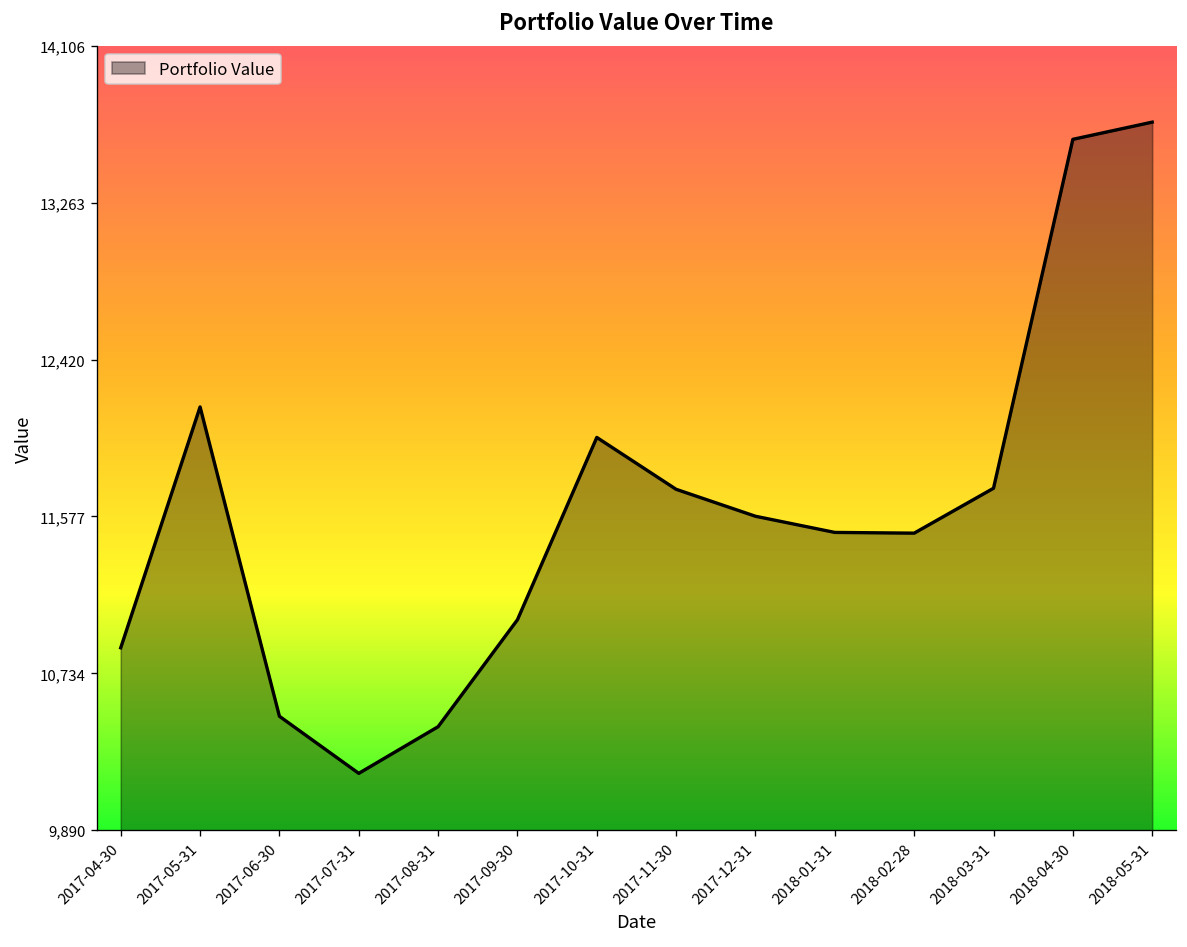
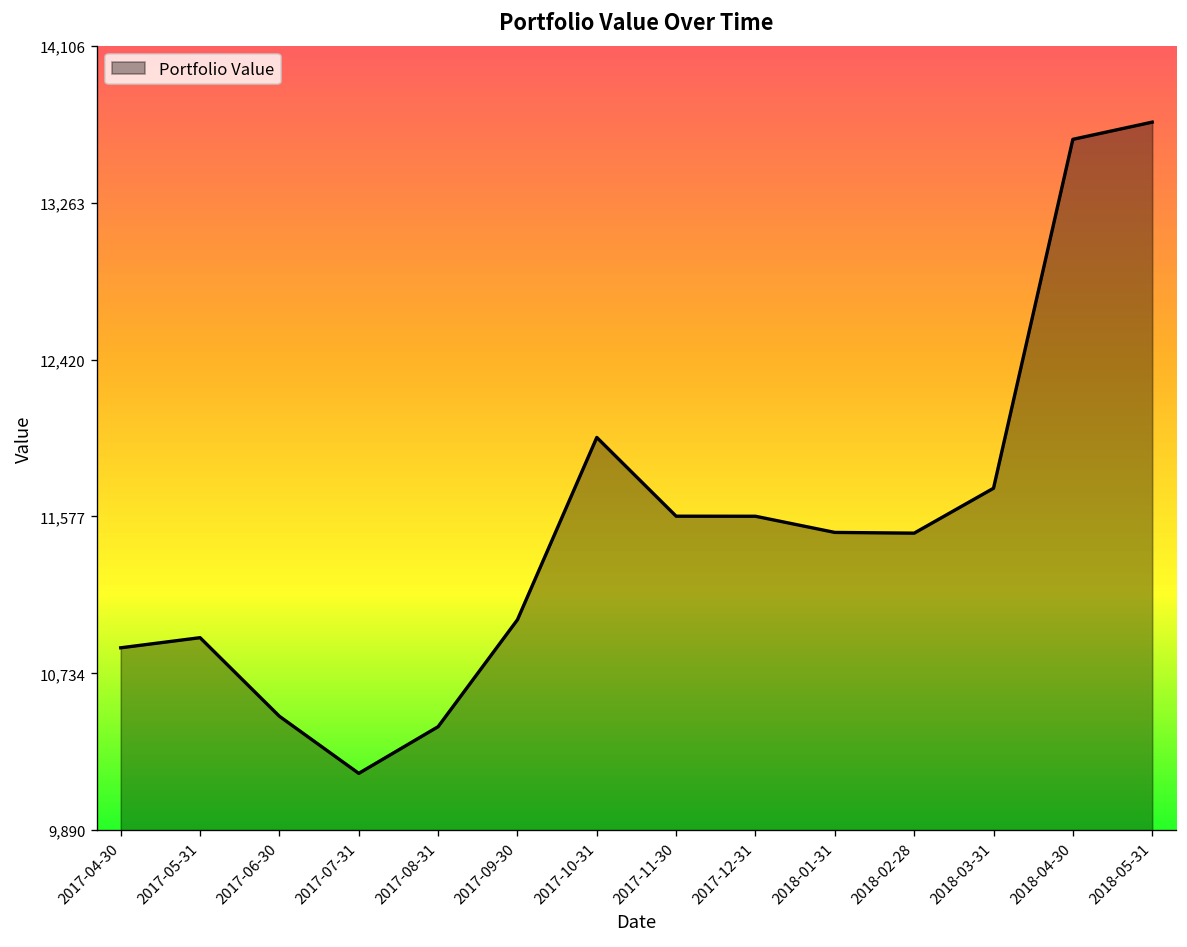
  {
    "2017-04-30": "10,870",
-   "2017-05-31": "12,170",
+   "2017-05-31": "10,930",
    "2017-06-30": "10,500",
    "2017-07-31": "10,200",
    "2017-08-31": "10,450",
    "2017-09-30": "11,020",
    "2017-10-31": "12,000",
-   "2017-11-30": "11,720",
+   "2017-11-30": "11,580",
    "2017-12-31": "11,580",
    "2018-01-31": "11,490",
    "2018-02-28": "11,490",
    "2018-03-31": "11,730",
    "2018-04-30": "13,600",
    "2018-05-31": "13,700"
  }
